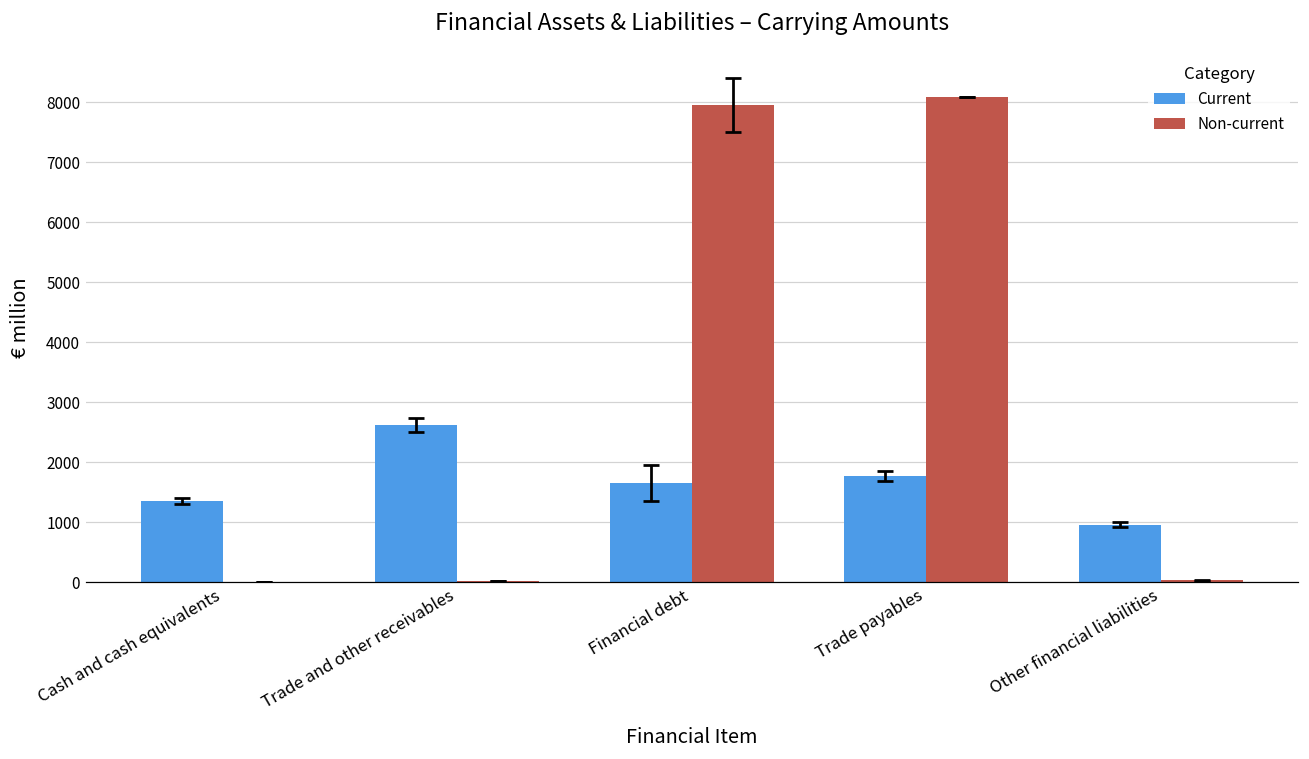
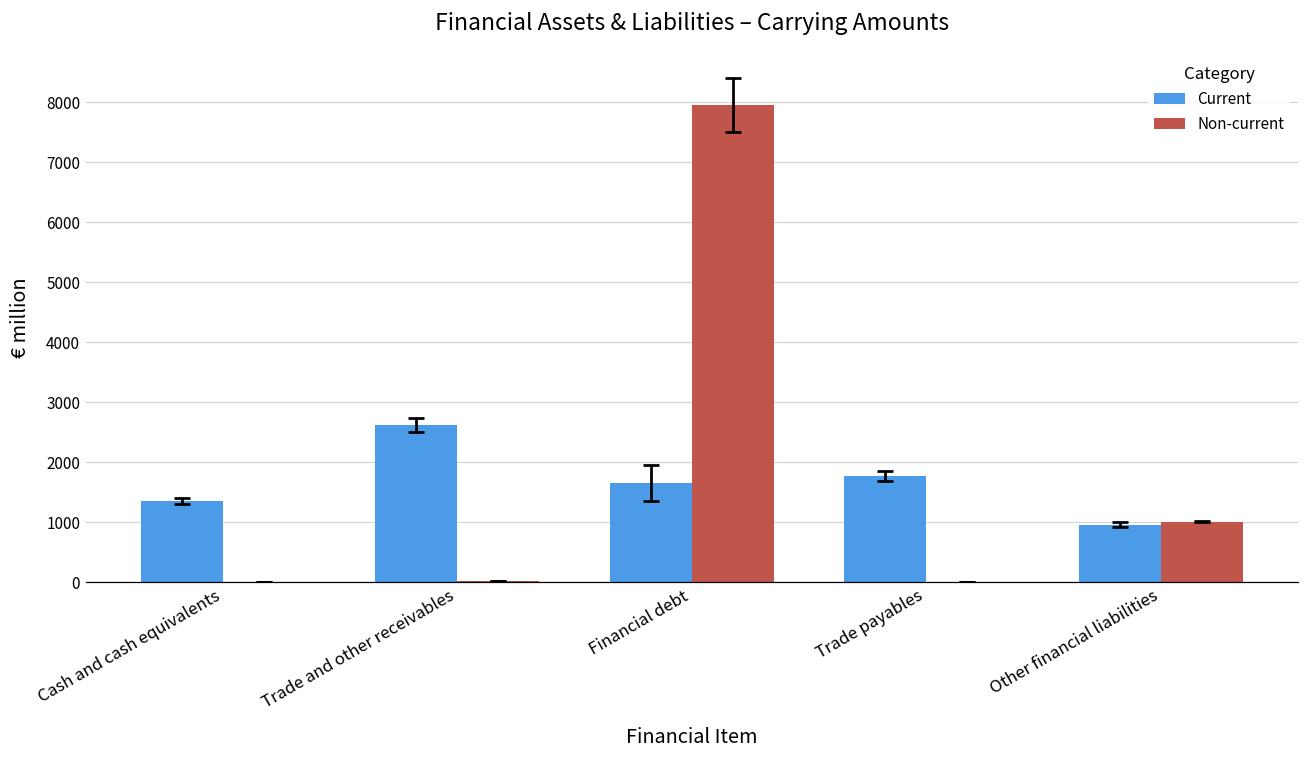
  {
    "Current": {
      "Cash and cash equivalents": 1400,
      "Trade and other receivables": 2600,
      "Financial debt": 1700,
      "Trade payables": 1800,
      "Other financial liabilities": 1000
    },
    "Non-current": {
      "Cash and cash equivalents": 0,
      "Financial debt": 8000,
-     "Trade payables": 8100,
-     "Other financial liabilities": 0
+     "Trade payables": 0,
+     "Other financial liabilities": 1000
    }
  }
